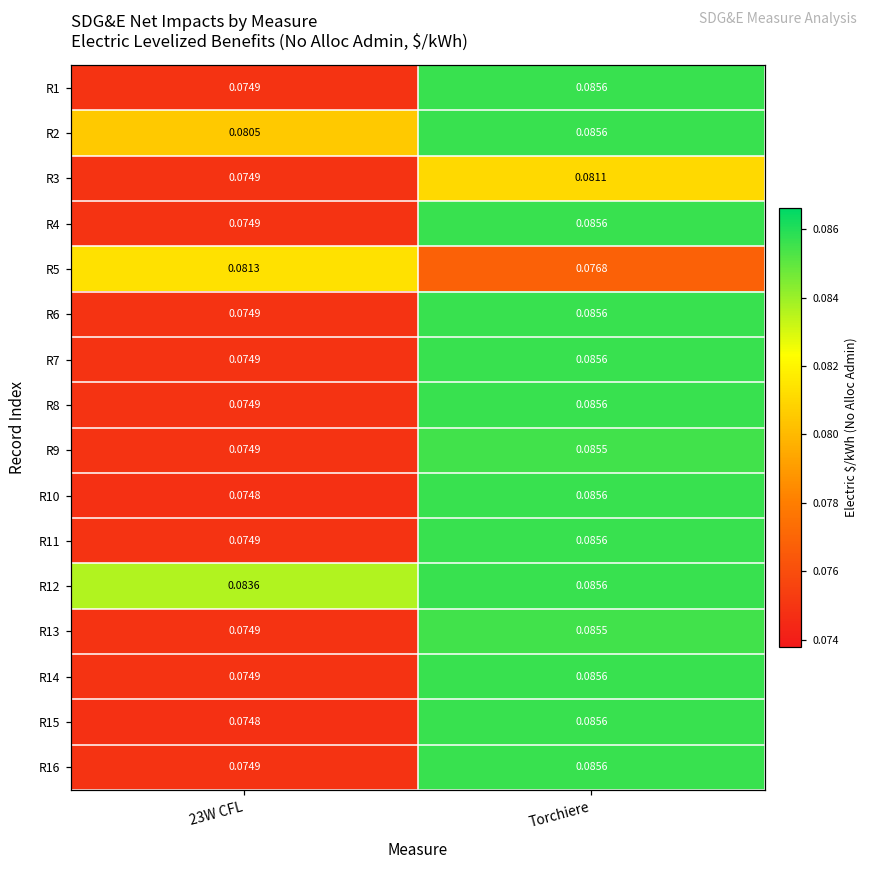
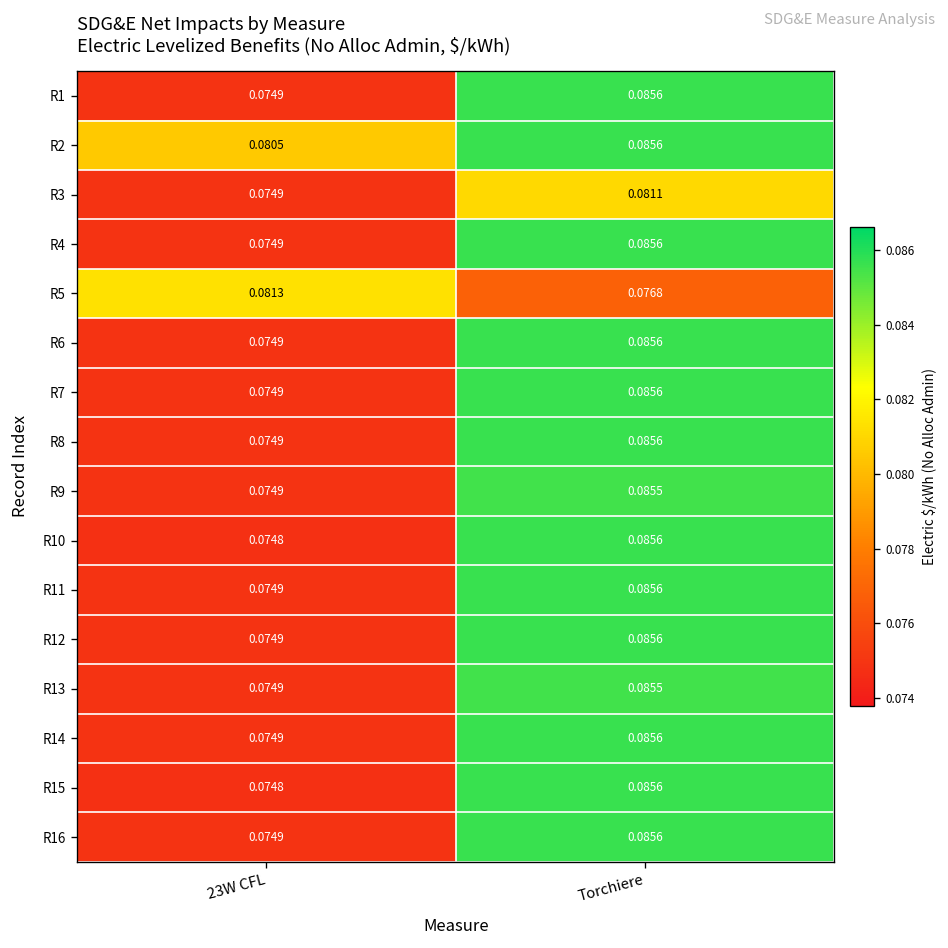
  {
    "R1": {
      "23W CFL": 0.0749,
      "Torchiere": 0.0856
    },
    "R2": {
      "23W CFL": 0.0805,
      "Torchiere": 0.0856
    },
    "R3": {
      "23W CFL": 0.0749,
      "Torchiere": 0.0811
    },
    "R4": {
      "23W CFL": 0.0749,
      "Torchiere": 0.0856
    },
    "R5": {
      "23W CFL": 0.0813,
      "Torchiere": 0.0768
    },
    "R6": {
      "23W CFL": 0.0749,
      "Torchiere": 0.0856
    },
    "R7": {
      "23W CFL": 0.0749,
      "Torchiere": 0.0856
    },
    "R8": {
      "23W CFL": 0.0749,
      "Torchiere": 0.0856
    },
    "R9": {
      "23W CFL": 0.0749,
      "Torchiere": 0.0855
    },
    "R10": {
      "23W CFL": 0.0748,
      "Torchiere": 0.0856
    },
    "R11": {
      "23W CFL": 0.0749,
      "Torchiere": 0.0856
    },
    "R12": {
-     "23W CFL": 0.0836,
+     "23W CFL": 0.0749,
      "Torchiere": 0.0856
    },
    "R13": {
      "23W CFL": 0.0749,
      "Torchiere": 0.0855
    },
    "R14": {
      "23W CFL": 0.0749,
      "Torchiere": 0.0856
    },
    "R15": {
      "23W CFL": 0.0748,
      "Torchiere": 0.0856
    },
    "R16": {
      "23W CFL": 0.0749,
      "Torchiere": 0.0856
    }
  }
